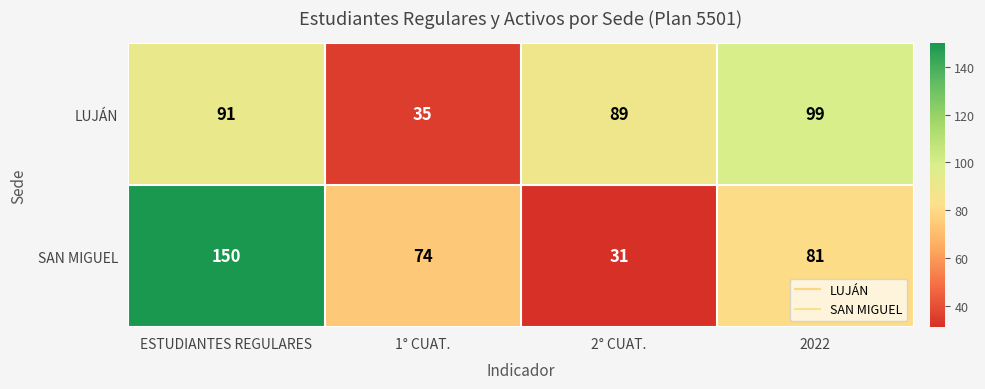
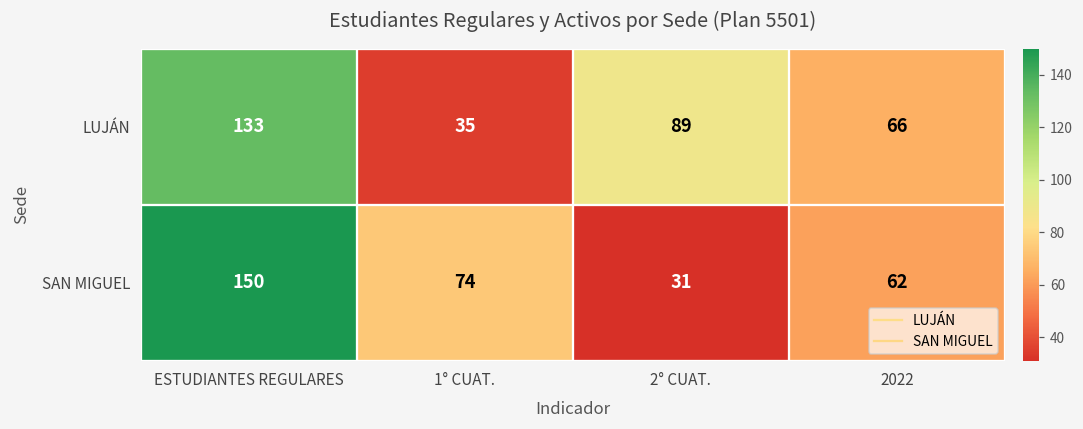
  {
    "LUJÁN": {
-     "ESTUDIANTES REGULARES": 91,
+     "ESTUDIANTES REGULARES": 133,
      "1° CUAT.": 35,
      "2° CUAT.": 89,
-     "2022": 99
+     "2022": 66
    },
    "SAN MIGUEL": {
      "ESTUDIANTES REGULARES": 150,
      "1° CUAT.": 74,
      "2° CUAT.": 31,
-     "2022": 81
+     "2022": 62
    }
  }
